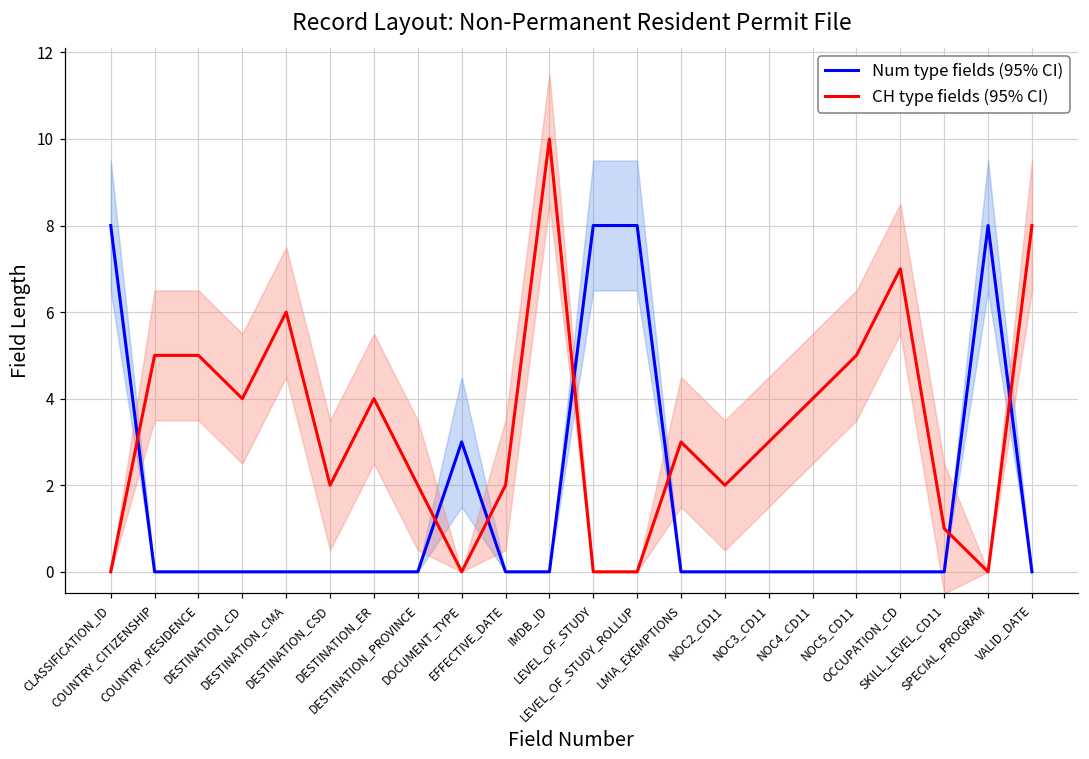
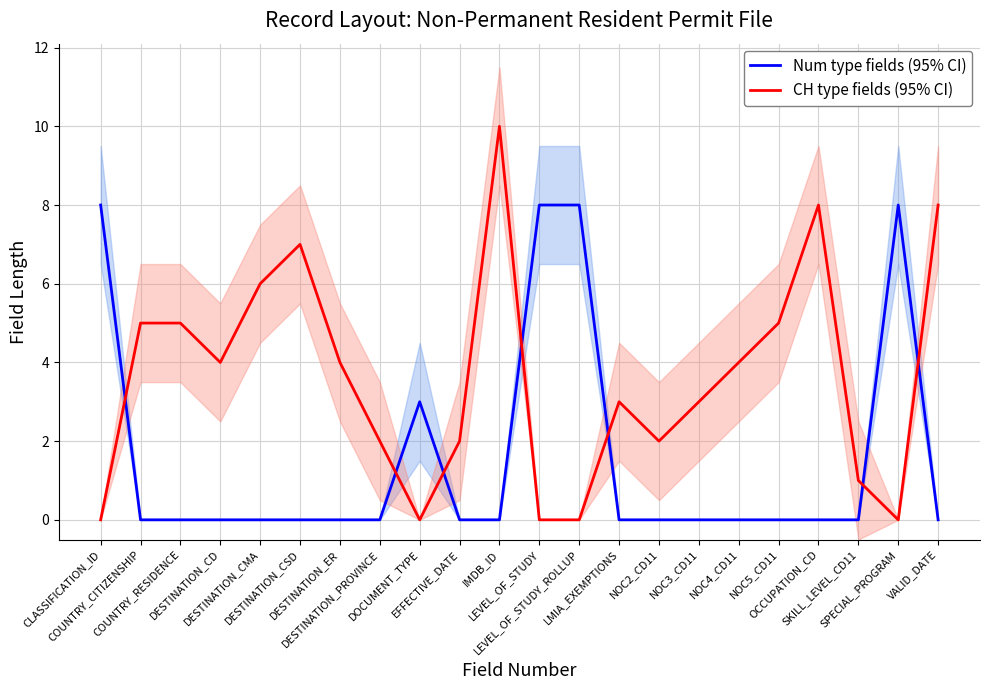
  {
    "Num type fields (95% CI)": {
      "CLASSIFICATION_ID": 8,
      "DOCUMENT_TYPE": 3,
      "LEVEL_OF_STUDY": 8,
      "LEVEL_OF_STUDY_ROLLUP": 8,
      "SPECIAL_PROGRAM": 8
    },
    "CH type fields (95% CI)": {
      "COUNTRY_CITIZENSHIP": 5,
      "COUNTRY_RESIDENCE": 5,
      "DESTINATION_CD": 4,
      "DESTINATION_CMA": 6,
-     "DESTINATION_CSD": 2,
+     "DESTINATION_CSD": 7,
      "DESTINATION_ER": 4,
      "DESTINATION_PROVINCE": 2,
      "EFFECTIVE_DATE": 2,
      "IMDB_ID": 10,
      "LMIA_EXEMPTIONS": 3,
      "NOC2_CD11": 2,
      "NOC3_CD11": 3,
      "NOC4_CD11": 4,
      "NOC5_CD11": 5,
-     "OCCUPATION_CD": 7,
+     "OCCUPATION_CD": 8,
      "SKILL_LEVEL_CD11": 1,
      "VALID_DATE": 8
    }
  }
